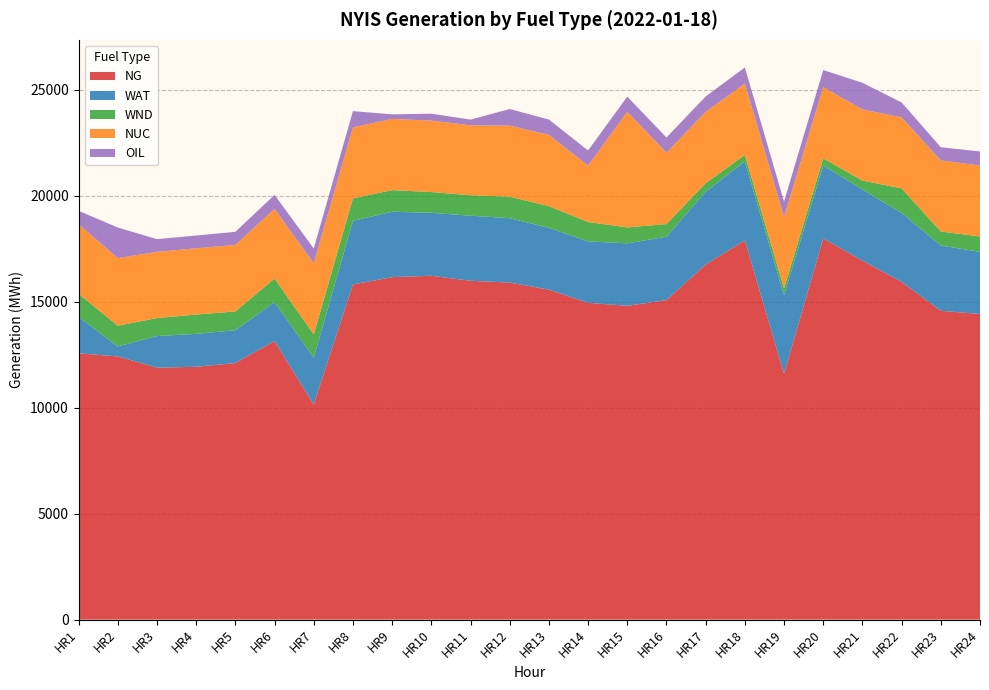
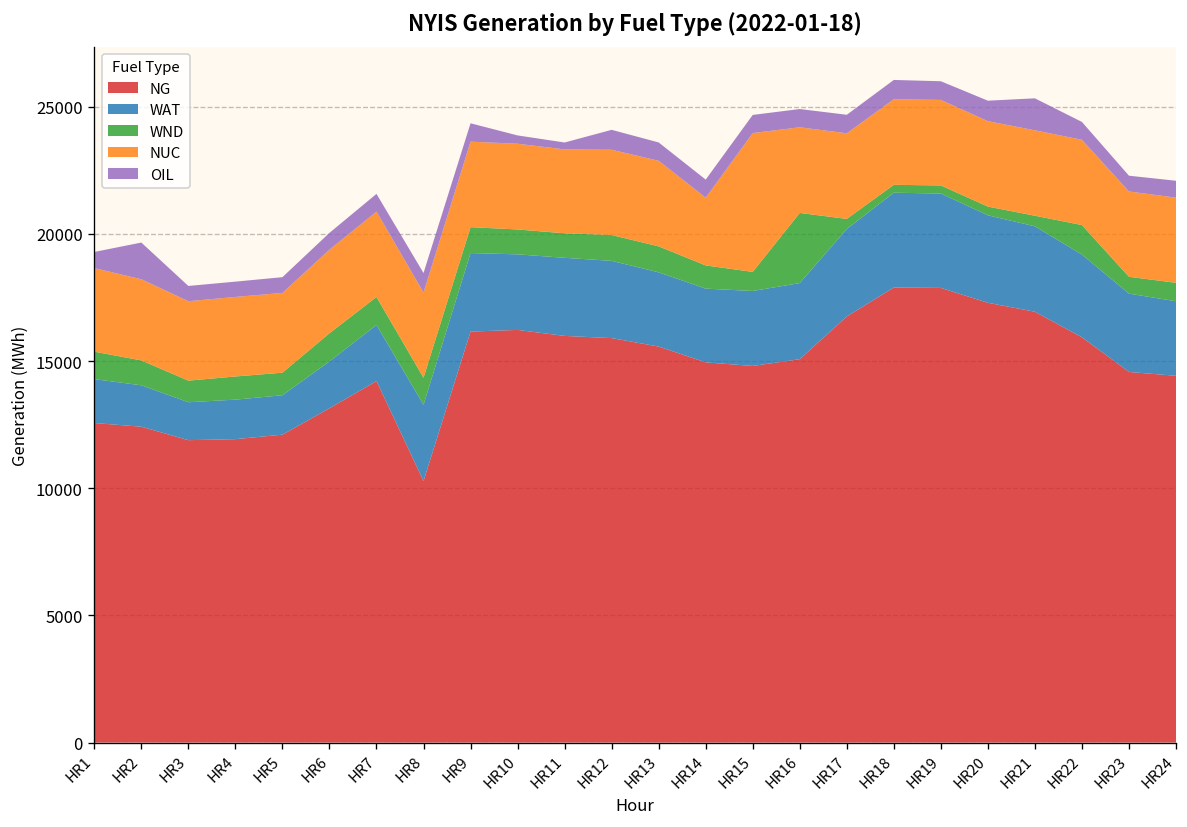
  {
    "NG": {
      "HR1": 12600,
      "HR2": 12400,
      "HR3": 11900,
      "HR4": 11900,
      "HR5": 12100,
      "HR6": 13100,
-     "HR7": 10200,
-     "HR8": 15800,
+     "HR7": 14200,
+     "HR8": 10300,
      "HR9": 16200,
      "HR10": 16200,
      "HR11": 16000,
      "HR12": 15900,
      "HR13": 15600,
      "HR14": 15000,
      "HR15": 14800,
      "HR16": 15100,
      "HR17": 16800,
      "HR18": 17900,
-     "HR19": 11600,
-     "HR20": 18000,
+     "HR19": 17900,
+     "HR20": 17300,
      "HR21": 16900,
      "HR22": 15900,
      "HR23": 14600,
      "HR24": 14400
    },
    "WAT": {
      "HR1": 1700,
-     "HR2": 500,
+     "HR2": 1600,
      "HR3": 1500,
      "HR4": 1600,
      "HR5": 1600,
      "HR6": 1800,
      "HR7": 2200,
      "HR8": 3000,
      "HR9": 3100,
      "HR10": 3000,
      "HR11": 3100,
      "HR12": 3000,
      "HR13": 2900,
      "HR14": 2900,
      "HR15": 2900,
      "HR16": 3000,
      "HR17": 3400,
      "HR18": 3700,
      "HR19": 3700,
      "HR20": 3400,
      "HR21": 3400,
      "HR22": 3300,
      "HR23": 3100,
      "HR24": 2900
    },
    "WND": {
      "HR1": 1100,
      "HR2": 1000,
      "HR3": 800,
      "HR4": 900,
      "HR5": 900,
      "HR6": 1100,
      "HR7": 1100,
      "HR8": 1100,
      "HR9": 1000,
      "HR10": 1000,
      "HR11": 1000,
      "HR12": 1000,
      "HR13": 1000,
      "HR14": 900,
      "HR15": 800,
-     "HR16": 600,
+     "HR16": 2800,
      "HR17": 400,
      "HR18": 300,
      "HR19": 300,
      "HR20": 300,
      "HR21": 400,
      "HR22": 1200,
      "HR23": 700,
      "HR24": 700
    },
    "NUC": {
      "HR1": 3300,
      "HR2": 3200,
      "HR3": 3100,
      "HR4": 3100,
      "HR5": 3100,
      "HR6": 3300,
      "HR7": 3400,
      "HR8": 3400,
      "HR9": 3400,
      "HR10": 3400,
      "HR11": 3300,
      "HR12": 3400,
      "HR13": 3400,
      "HR14": 2700,
      "HR15": 5500,
      "HR16": 3400,
      "HR17": 3400,
      "HR18": 3400,
      "HR19": 3400,
      "HR20": 3400,
      "HR21": 3400,
      "HR22": 3400,
      "HR23": 3400,
      "HR24": 3300
    },
    "OIL": {
      "HR1": 600,
      "HR2": 1400,
      "HR3": 600,
      "HR4": 600,
      "HR5": 600,
      "HR6": 700,
      "HR7": 700,
      "HR8": 800,
-     "HR9": 200,
+     "HR9": 700,
      "HR10": 300,
      "HR11": 300,
      "HR12": 800,
      "HR13": 700,
      "HR14": 700,
      "HR15": 700,
      "HR16": 700,
      "HR17": 700,
      "HR18": 800,
      "HR19": 700,
      "HR20": 800,
      "HR21": 1300,
      "HR22": 700,
      "HR23": 600,
      "HR24": 700
    }
  }
